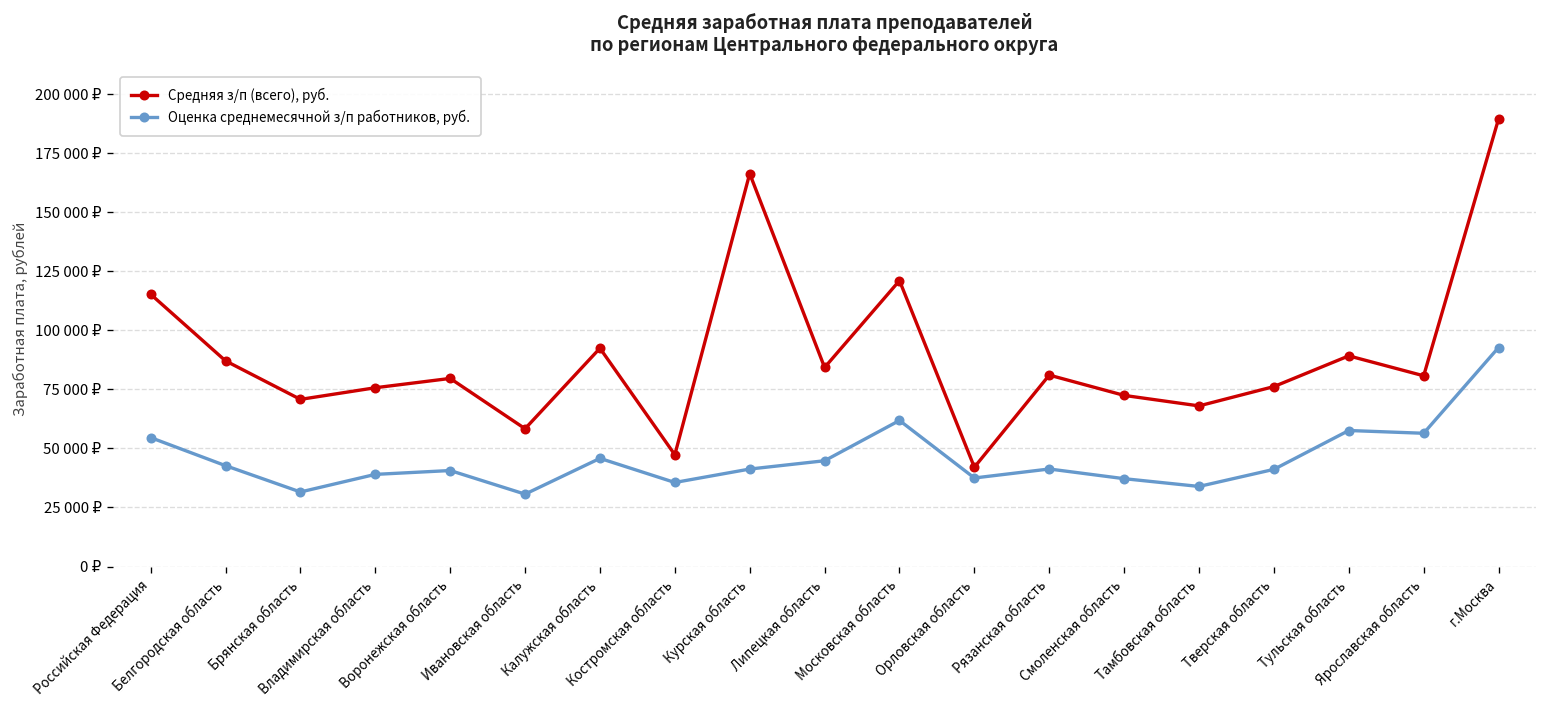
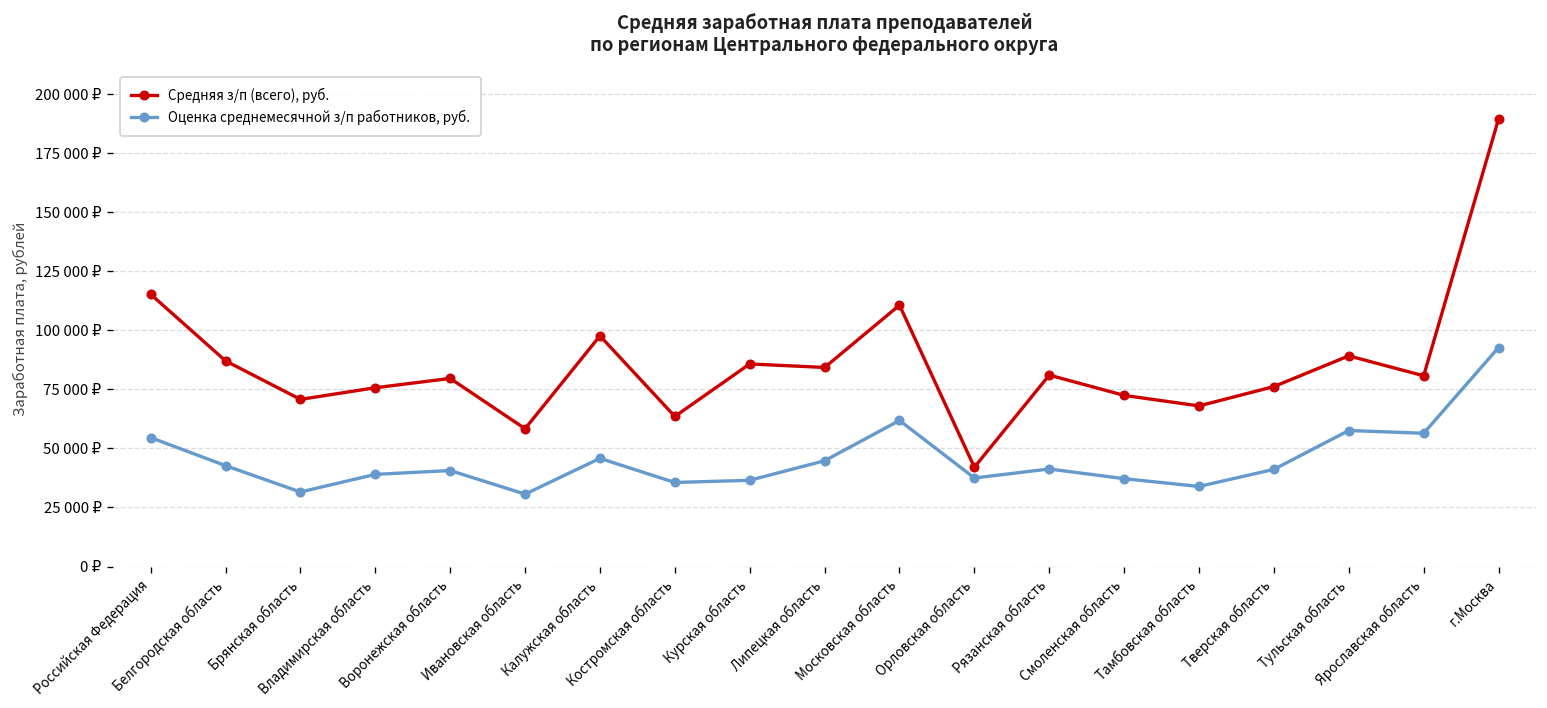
  {
    "Средняя з/п (всего), руб.": {
      "Российская Федерация": "115000 ₽",
      "Белгородская область": "87000 ₽",
      "Брянская область": "71000 ₽",
      "Владимирская область": "76000 ₽",
      "Воронежская область": "80000 ₽",
      "Ивановская область": "58000 ₽",
-     "Калужская область": "92000 ₽",
-     "Костромская область": "47000 ₽",
-     "Курская область": "166000 ₽",
+     "Калужская область": "98000 ₽",
+     "Костромская область": "64000 ₽",
+     "Курская область": "86000 ₽",
      "Липецкая область": "84000 ₽",
-     "Московская область": "121000 ₽",
+     "Московская область": "111000 ₽",
      "Орловская область": "42000 ₽",
      "Рязанская область": "81000 ₽",
      "Смоленская область": "72000 ₽",
      "Тамбовская область": "68000 ₽",
      "Тверская область": "76000 ₽",
      "Тульская область": "89000 ₽",
      "Ярославская область": "81000 ₽",
      "г.Москва": "190000 ₽"
    },
    "Оценка среднемесячной з/п работников, руб.": {
      "Российская Федерация": "55000 ₽",
      "Белгородская область": "43000 ₽",
      "Брянская область": "32000 ₽",
      "Владимирская область": "39000 ₽",
      "Воронежская область": "41000 ₽",
      "Ивановская область": "31000 ₽",
      "Калужская область": "46000 ₽",
      "Костромская область": "36000 ₽",
-     "Курская область": "41000 ₽",
+     "Курская область": "37000 ₽",
      "Липецкая область": "45000 ₽",
      "Московская область": "62000 ₽",
      "Орловская область": "37000 ₽",
      "Рязанская область": "41000 ₽",
      "Смоленская область": "37000 ₽",
      "Тамбовская область": "34000 ₽",
      "Тверская область": "41000 ₽",
      "Тульская область": "58000 ₽",
      "Ярославская область": "56000 ₽",
      "г.Москва": "93000 ₽"
    }
  }
